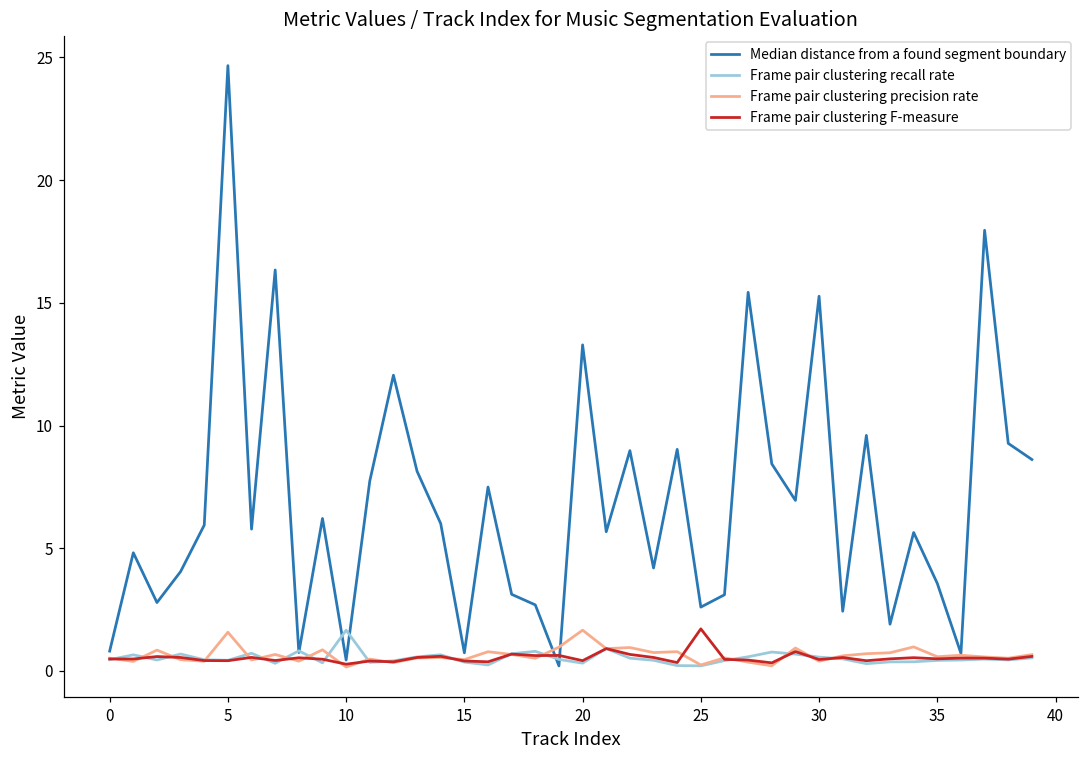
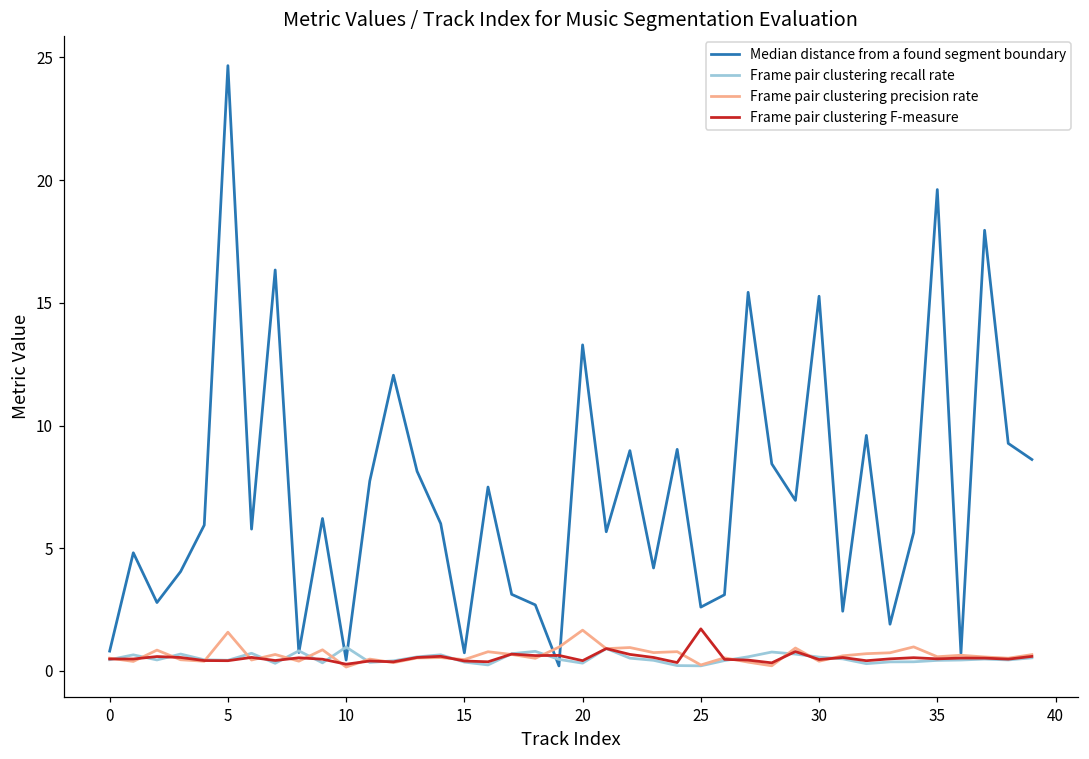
  {
    "Median distance from a found segment boundary": {
      "0": 0.8,
      "5": 24.7,
      "10": 0.4,
      "15": 0.7,
      "20": 13.3,
      "25": 2.6,
      "30": 15.3,
-     "35": 3.6
+     "35": 19.6
    },
    "Frame pair clustering recall rate": {
-     "10": 1.7
+     "10": 1.0
    },
    "Frame pair clustering precision rate": {
      "5": 1.6,
      "10": 0.2,
      "20": 1.7
    },
    "Frame pair clustering F-measure": {
      "10": 0.3,
      "25": 1.7
    }
  }
